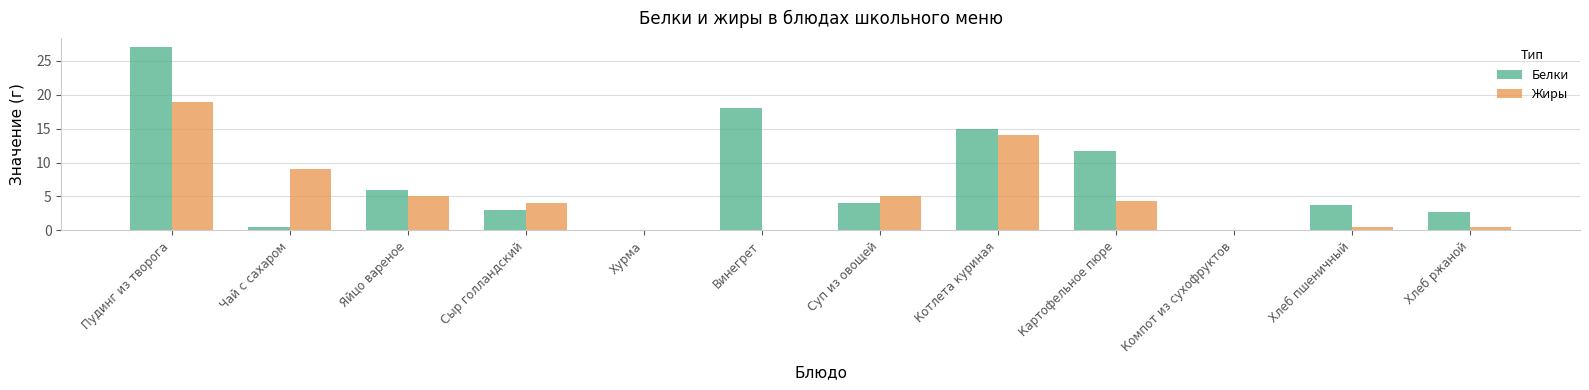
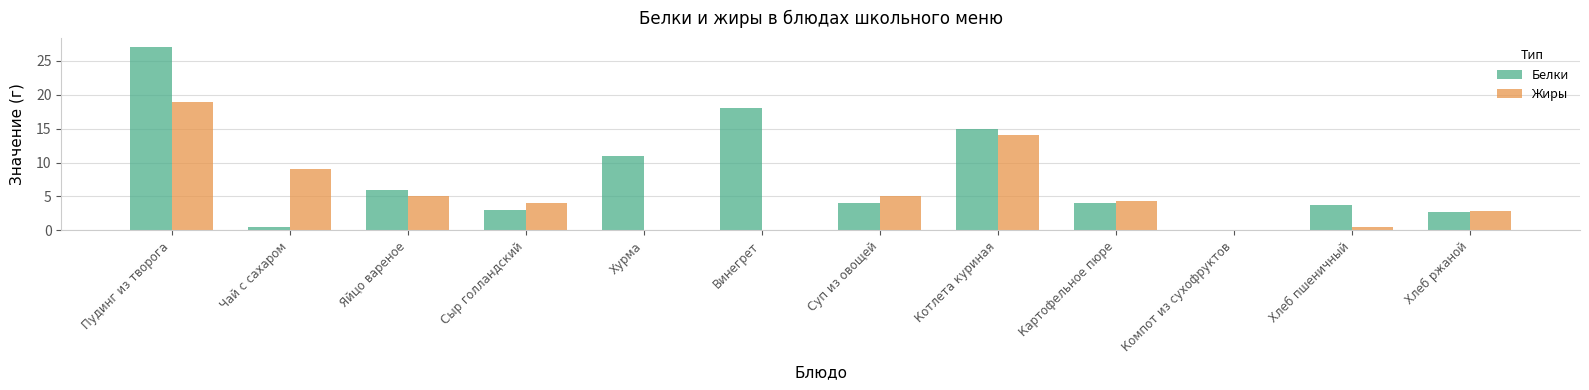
  {
    "Белки": {
      "Пудинг из творога": 27,
      "Чай с сахаром": 0,
      "Яйцо вареное": 6,
      "Сыр голландский": 3,
-     "Хурма": 0,
+     "Хурма": 11,
      "Винегрет": 18,
      "Суп из овощей": 4,
      "Котлета куриная": 15,
-     "Картофельное пюре": 12,
+     "Картофельное пюре": 4,
      "Компот из сухофруктов": 0,
      "Хлеб пшеничный": 4,
      "Хлеб ржаной": 3
    },
    "Жиры": {
      "Пудинг из творога": 19,
      "Чай с сахаром": 9,
      "Яйцо вареное": 5,
      "Сыр голландский": 4,
      "Хурма": 0,
      "Винегрет": 0,
      "Суп из овощей": 5,
      "Котлета куриная": 14,
      "Картофельное пюре": 4,
      "Компот из сухофруктов": 0,
      "Хлеб пшеничный": 1,
-     "Хлеб ржаной": 1
+     "Хлеб ржаной": 3
    }
  }
